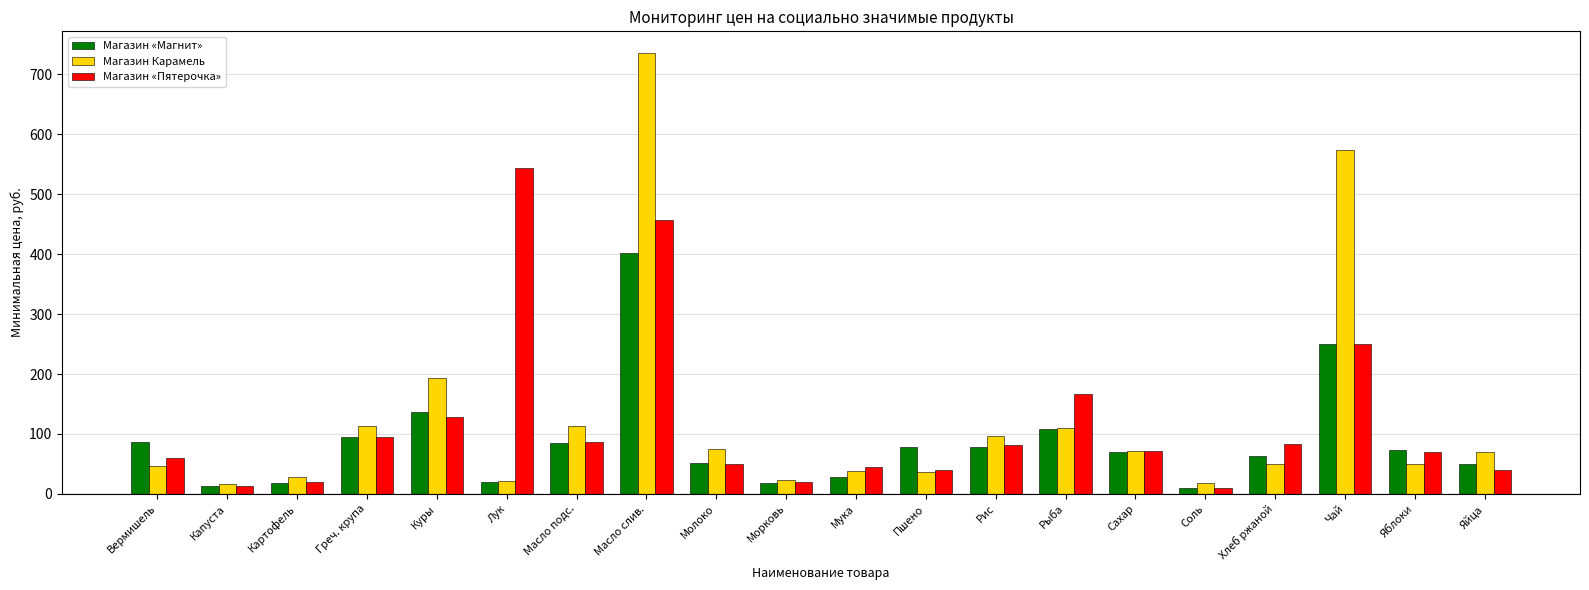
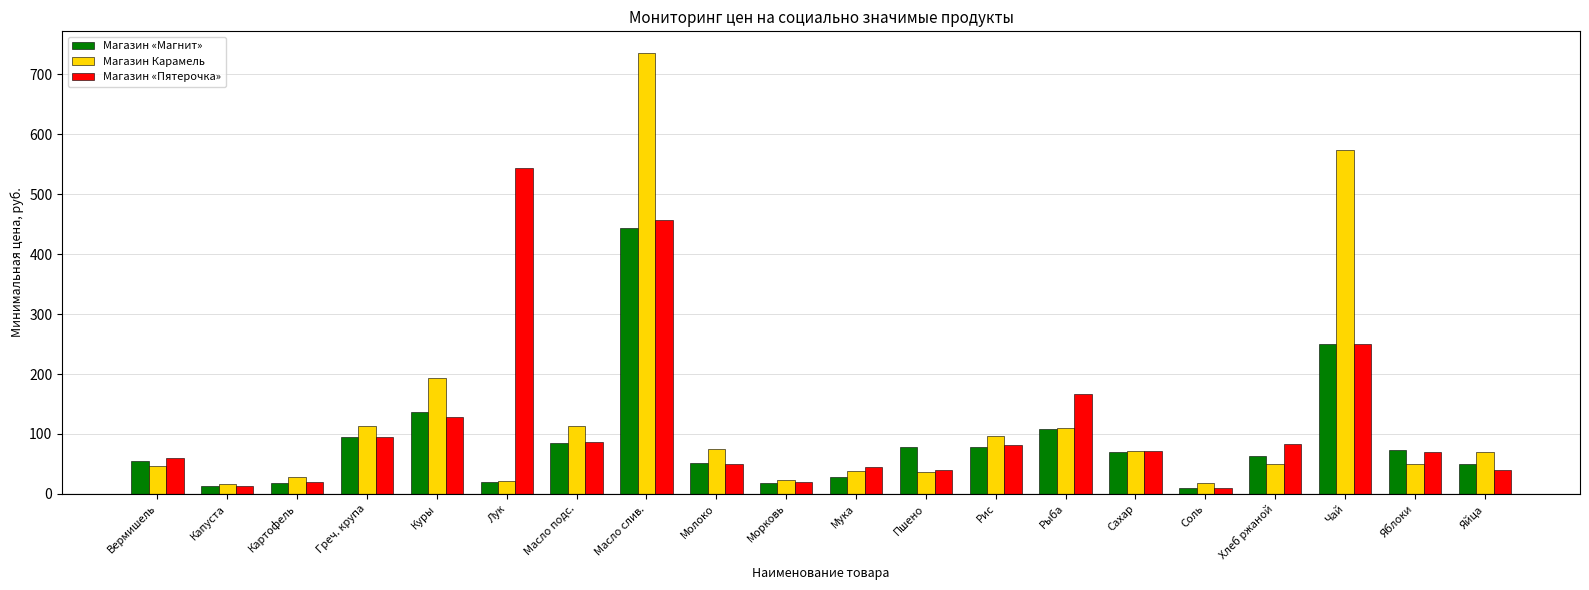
  {
    "Магазин «Магнит»": {
-     "Вермишель": 90,
+     "Вермишель": 50,
      "Капуста": 10,
      "Картофель": 20,
      "Греч. крупа": 90,
      "Куры": 140,
      "Лук": 20,
      "Масло подс.": 80,
-     "Масло слив.": 400,
+     "Масло слив.": 440,
      "Молоко": 50,
      "Морковь": 20,
      "Мука": 30,
      "Пшено": 80,
      "Рис": 80,
      "Рыба": 110,
      "Сахар": 70,
      "Соль": 10,
      "Хлеб ржаной": 60,
      "Чай": 250,
      "Яблоки": 70,
      "Яйца": 50
    },
    "Магазин Карамель": {
      "Вермишель": 50,
      "Капуста": 20,
      "Картофель": 30,
      "Греч. крупа": 110,
      "Куры": 190,
      "Лук": 20,
      "Масло подс.": 110,
      "Масло слив.": 740,
      "Молоко": 80,
      "Морковь": 20,
      "Мука": 40,
      "Пшено": 40,
      "Рис": 100,
      "Рыба": 110,
      "Сахар": 70,
      "Соль": 20,
      "Хлеб ржаной": 50,
      "Чай": 570,
      "Яблоки": 50,
      "Яйца": 70
    },
    "Магазин «Пятерочка»": {
      "Вермишель": 60,
      "Капуста": 10,
      "Картофель": 20,
      "Греч. крупа": 90,
      "Куры": 130,
      "Лук": 540,
      "Масло подс.": 90,
      "Масло слив.": 460,
      "Молоко": 50,
      "Морковь": 20,
      "Мука": 50,
      "Пшено": 40,
      "Рис": 80,
      "Рыба": 170,
      "Сахар": 70,
      "Соль": 10,
      "Хлеб ржаной": 80,
      "Чай": 250,
      "Яблоки": 70,
      "Яйца": 40
    }
  }
